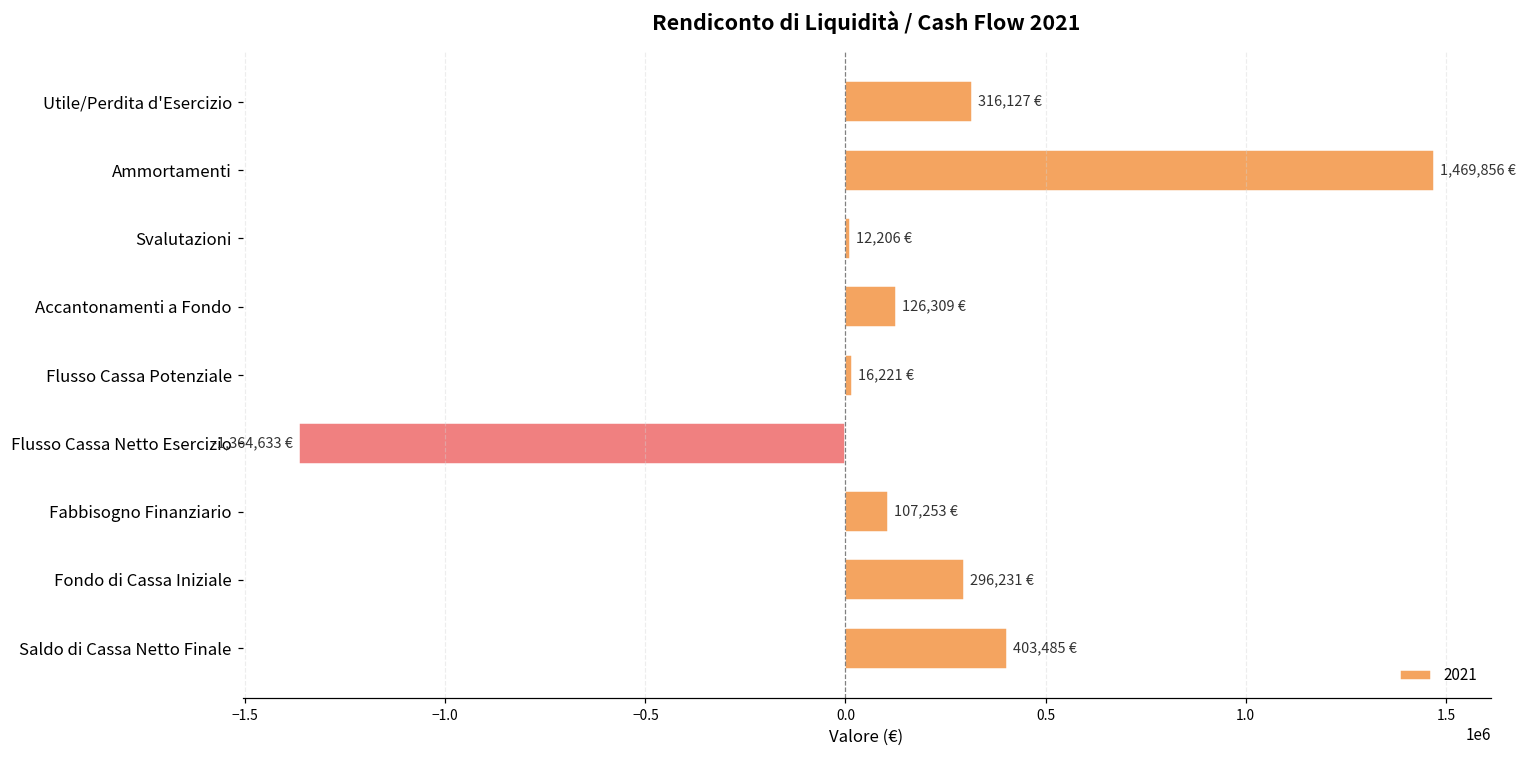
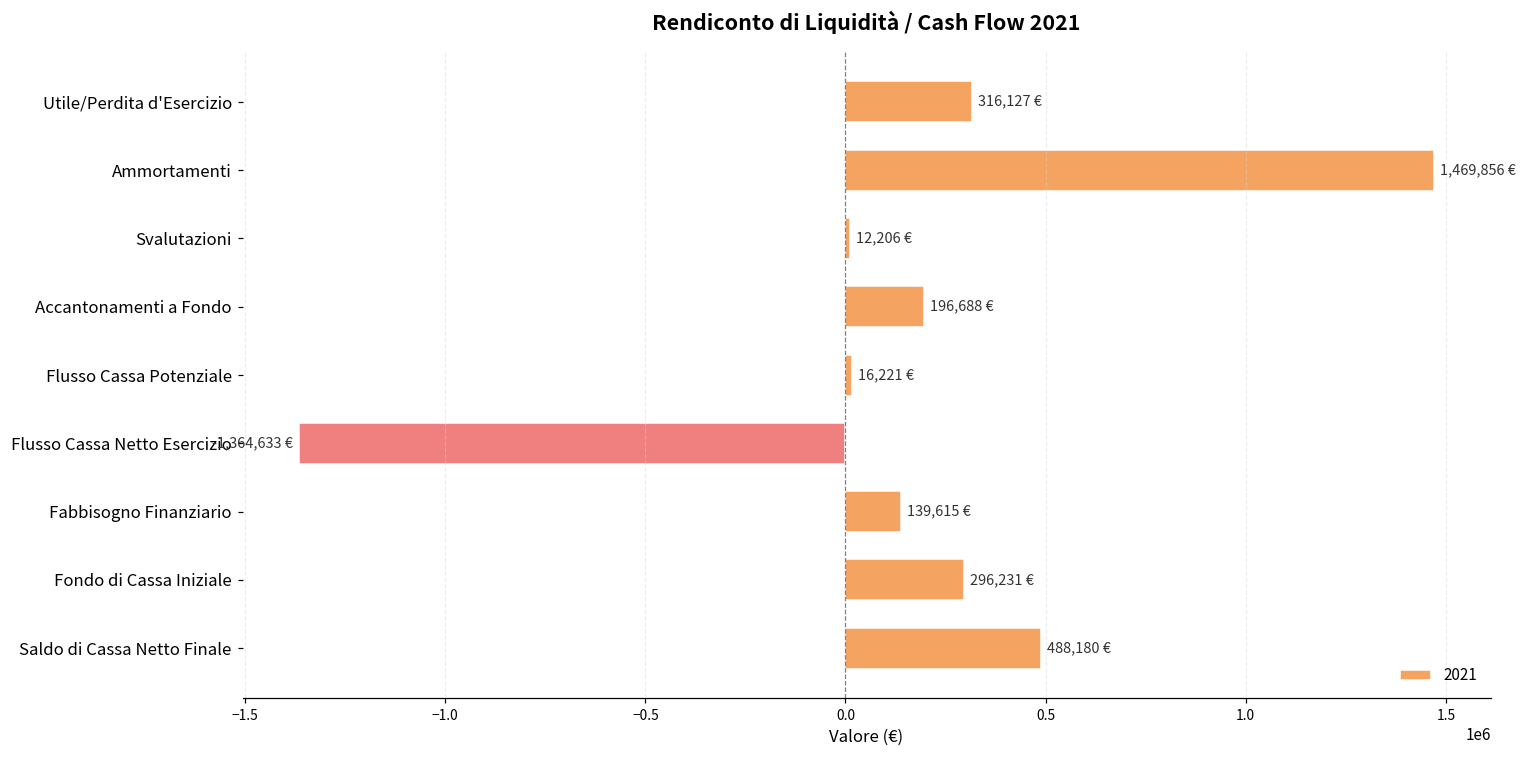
  {
    "Utile/Perdita d'Esercizio": "316,127",
    "Ammortamenti": "1,469,856",
    "Svalutazioni": "12,206",
-   "Accantonamenti a Fondo": "126,309",
+   "Accantonamenti a Fondo": "196,688",
    "Flusso Cassa Potenziale": "16,221",
    "Flusso Cassa Netto Esercizio": "-1,364,633",
-   "Fabbisogno Finanziario": "107,253",
+   "Fabbisogno Finanziario": "139,615",
    "Fondo di Cassa Iniziale": "296,231",
-   "Saldo di Cassa Netto Finale": "403,485"
+   "Saldo di Cassa Netto Finale": "488,180"
  }
